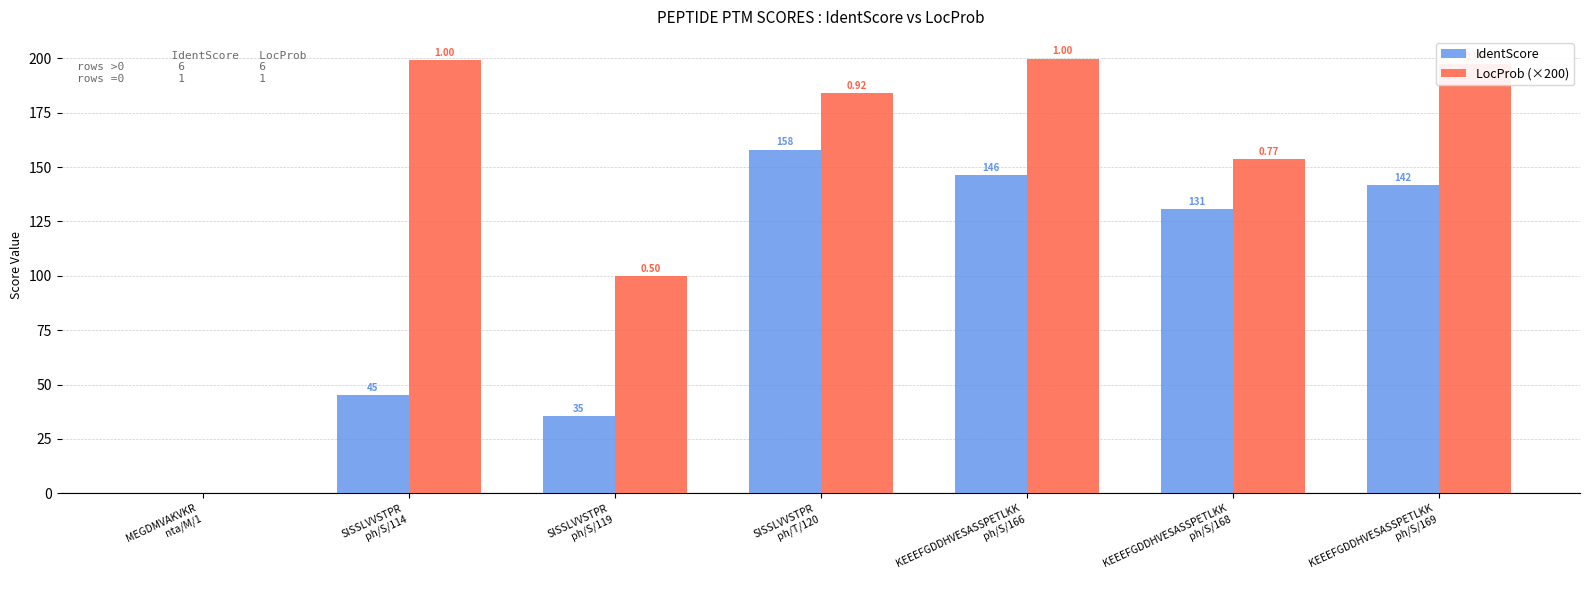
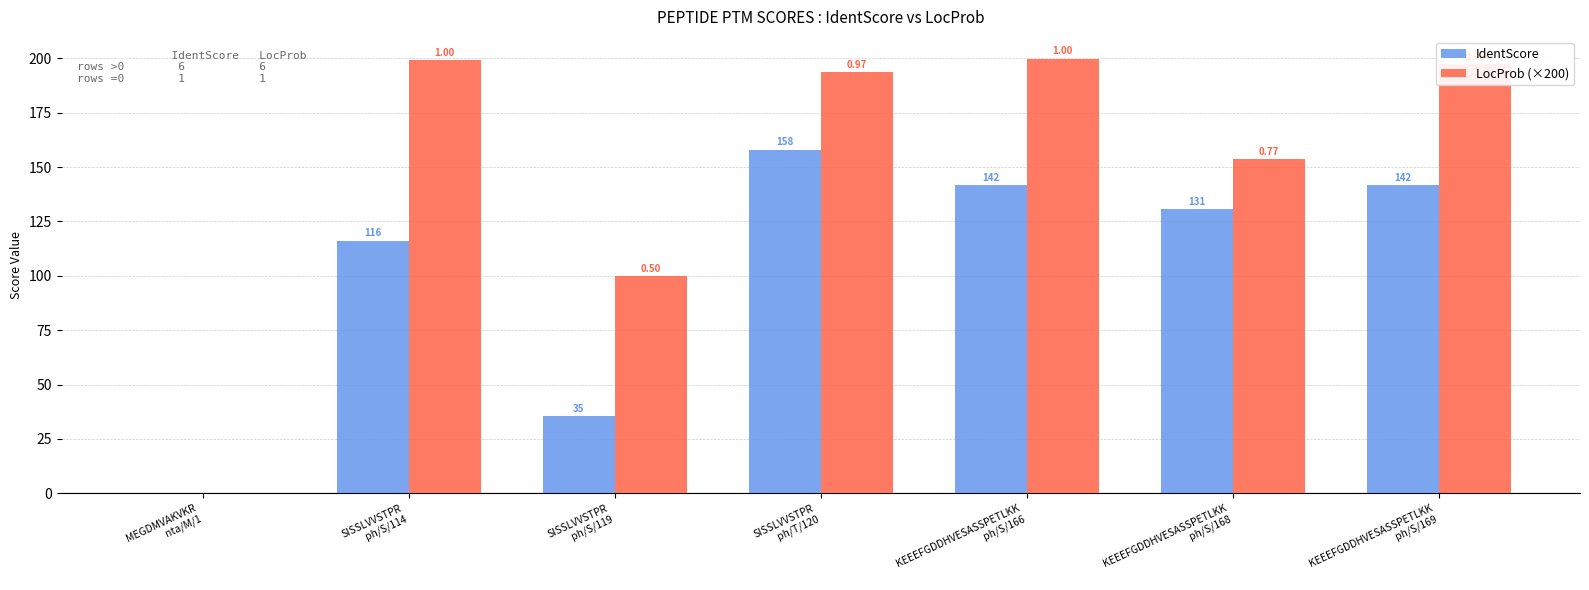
  {
    "IdentScore": {
-     "SISSLVVSTPR ph/S/114": 45,
+     "SISSLVVSTPR ph/S/114": 116,
      "SISSLVVSTPR ph/S/119": 35,
      "SISSLVVSTPR ph/T/120": 158,
-     "KEEEFGDDHVESASSPETLKK ph/S/166": 146,
+     "KEEEFGDDHVESASSPETLKK ph/S/166": 142,
      "KEEEFGDDHVESASSPETLKK ph/S/168": 131,
      "KEEEFGDDHVESASSPETLKK ph/S/169": 142
    },
    "LocProb (×200)": {
-     "SISSLVVSTPR ph/T/120": 0.92
+     "SISSLVVSTPR ph/T/120": 0.97
    }
  }
